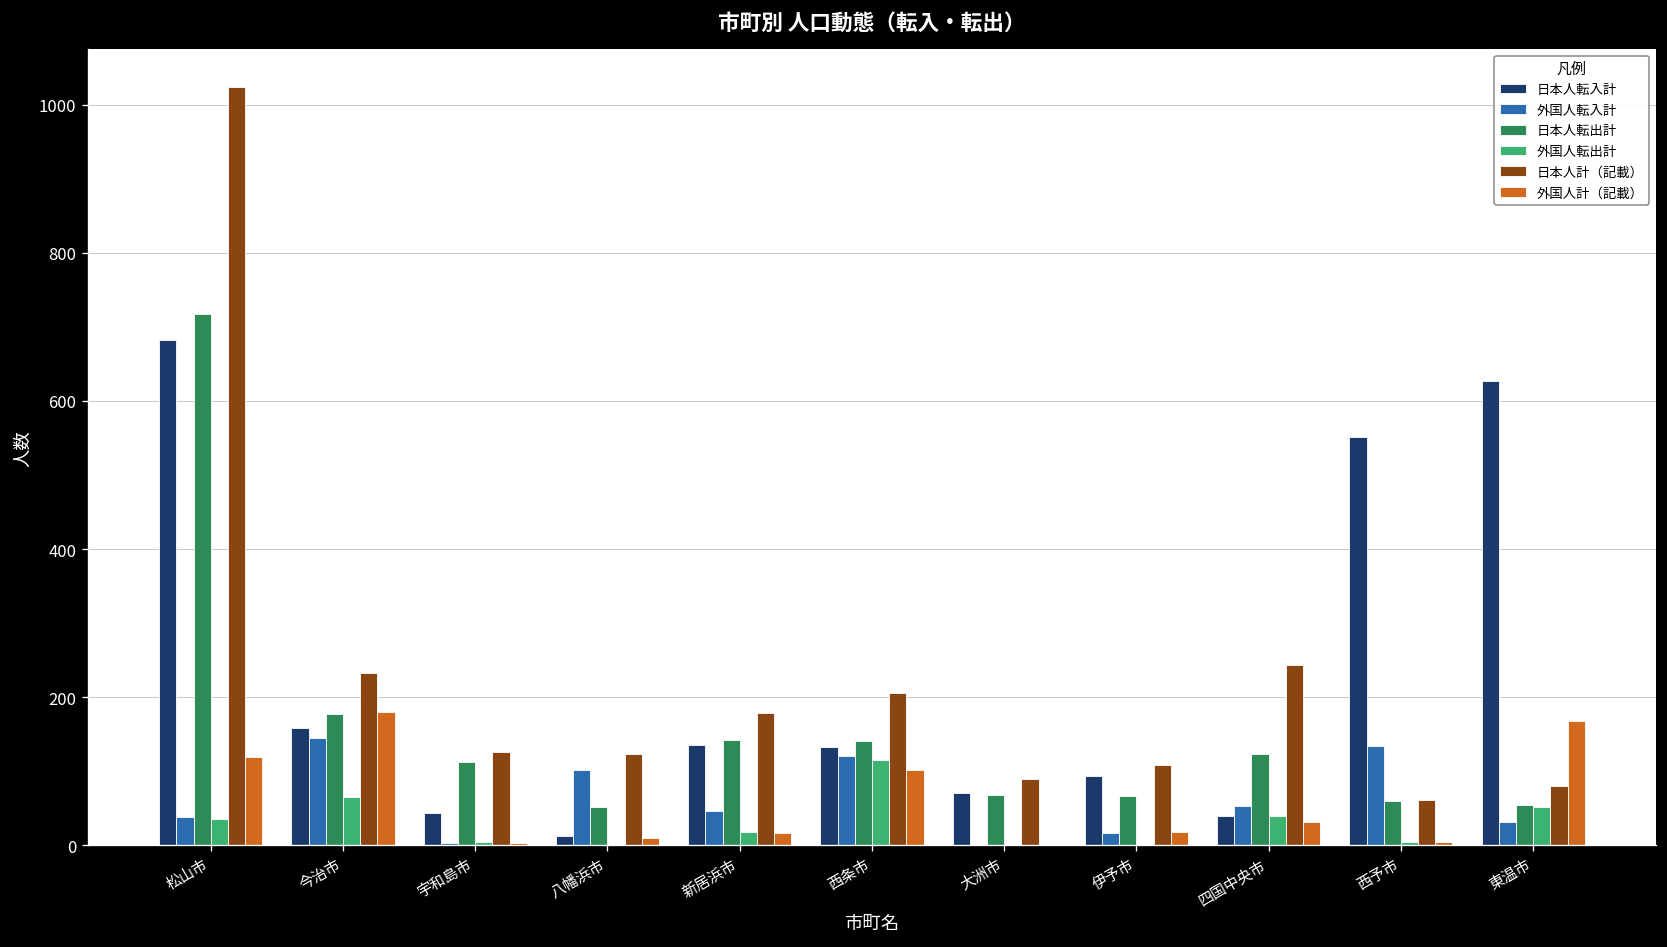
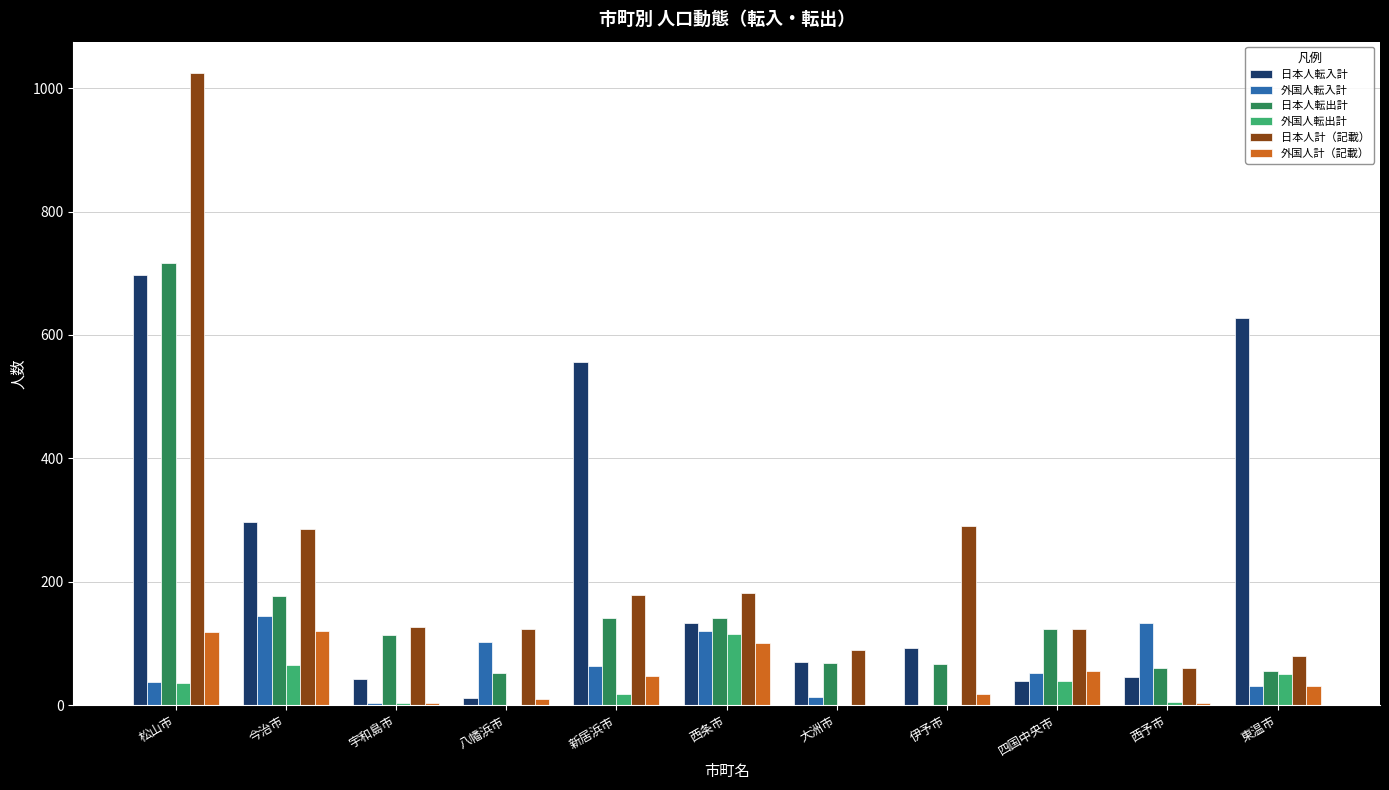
  {
    "日本人転入計": {
-     "松山市": 680,
-     "今治市": 160,
+     "松山市": 700,
+     "今治市": 300,
      "宇和島市": 40,
      "八幡浜市": 10,
-     "新居浜市": 140,
+     "新居浜市": 560,
      "西条市": 130,
      "大洲市": 70,
      "伊予市": 90,
      "四国中央市": 40,
-     "西予市": 550,
+     "西予市": 50,
      "東温市": 630
    },
    "外国人転入計": {
      "松山市": 40,
      "今治市": 150,
      "八幡浜市": 100,
-     "新居浜市": 50,
+     "新居浜市": 60,
      "西条市": 120,
-     "大洲市": 0,
-     "伊予市": 20,
+     "大洲市": 10,
+     "伊予市": 0,
      "四国中央市": 50,
      "西予市": 130,
      "東温市": 30
    },
    "日本人計（記載）": {
      "松山市": 1020,
-     "今治市": 230,
+     "今治市": 290,
      "宇和島市": 130,
      "八幡浜市": 120,
      "新居浜市": 180,
-     "西条市": 210,
+     "西条市": 180,
      "大洲市": 90,
-     "伊予市": 110,
-     "四国中央市": 240,
+     "伊予市": 290,
+     "四国中央市": 120,
      "西予市": 60,
      "東温市": 80
    },
    "外国人計（記載）": {
      "松山市": 120,
-     "今治市": 180,
+     "今治市": 120,
      "八幡浜市": 10,
-     "新居浜市": 20,
+     "新居浜市": 50,
      "西条市": 100,
      "大洲市": 0,
      "伊予市": 20,
-     "四国中央市": 30,
-     "東温市": 170
+     "四国中央市": 60,
+     "東温市": 30
    }
  }
